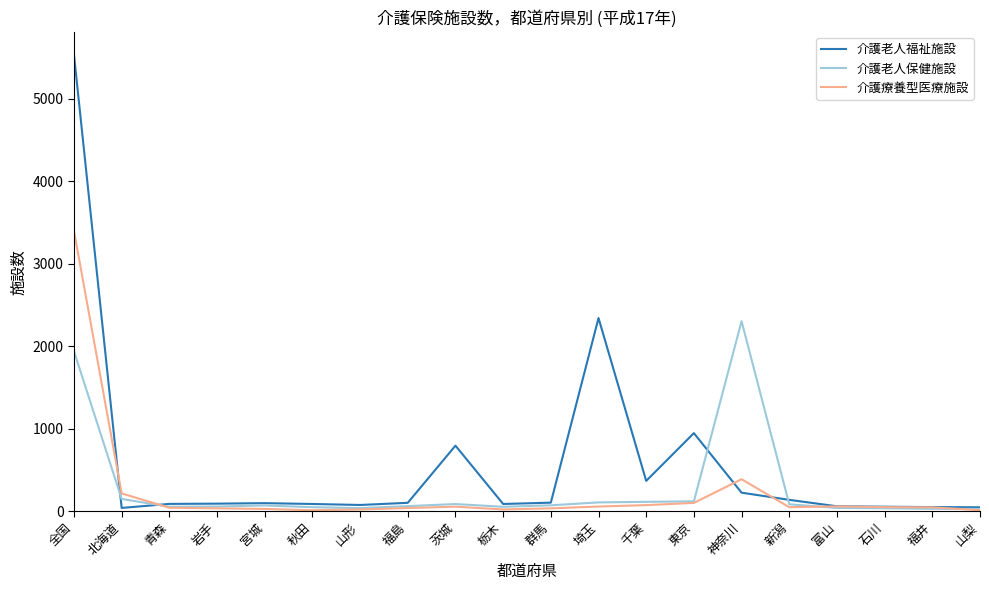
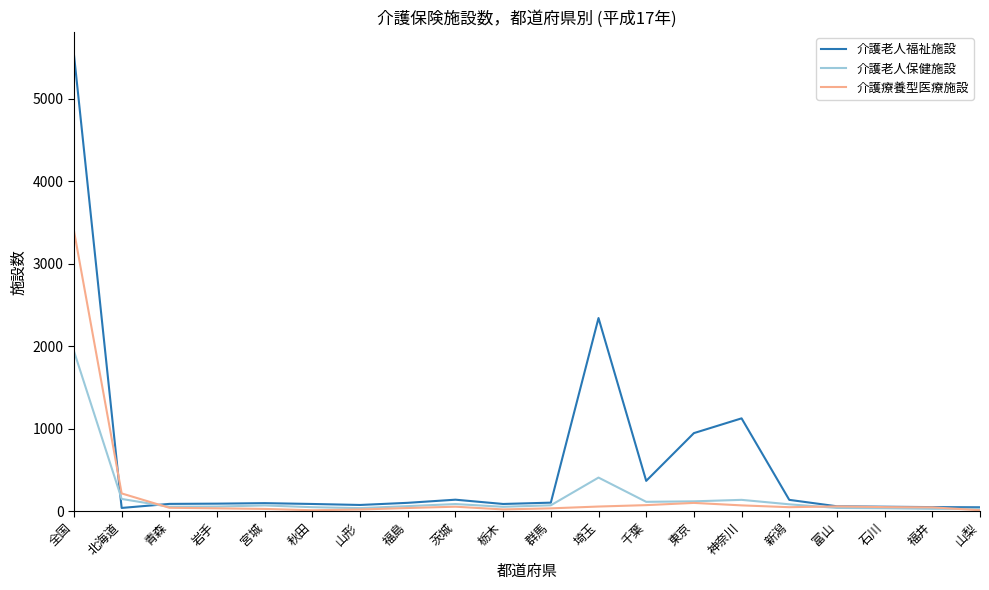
  {
    "介護老人福祉施設": {
      "全国": 5500,
      "北海道": 0,
      "青森": 100,
      "岩手": 100,
      "秋田": 100,
      "山形": 100,
      "福島": 100,
-     "茨城": 800,
+     "茨城": 100,
      "栃木": 100,
      "群馬": 100,
      "埼玉": 2300,
      "千葉": 400,
      "東京": 900,
-     "神奈川": 200,
+     "神奈川": 1100,
      "新潟": 100
    },
    "介護老人保健施設": {
      "全国": 1900,
      "北海道": 200,
      "秋田": 100,
      "茨城": 100,
      "栃木": 100,
      "群馬": 100,
-     "埼玉": 100,
+     "埼玉": 400,
      "千葉": 100,
-     "神奈川": 2300,
+     "神奈川": 100,
      "新潟": 100
    },
    "介護療養型医療施設": {
      "全国": 3400,
      "北海道": 200,
      "宮城": 0,
      "秋田": 0,
      "茨城": 100,
      "栃木": 0,
      "群馬": 0,
      "埼玉": 100,
      "千葉": 100,
-     "神奈川": 400,
+     "神奈川": 100,
      "新潟": 100
    }
  }
